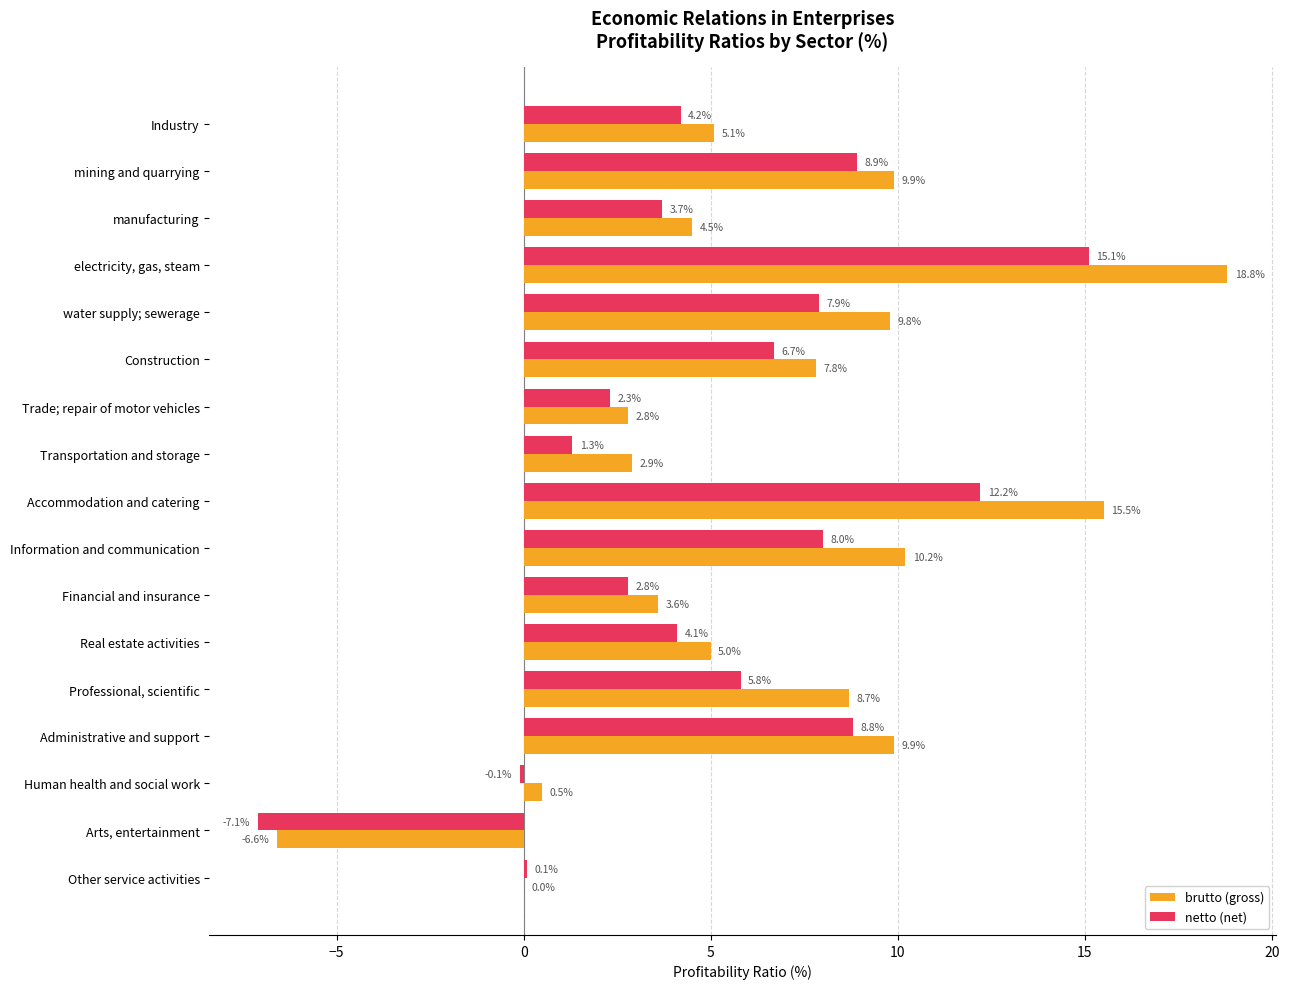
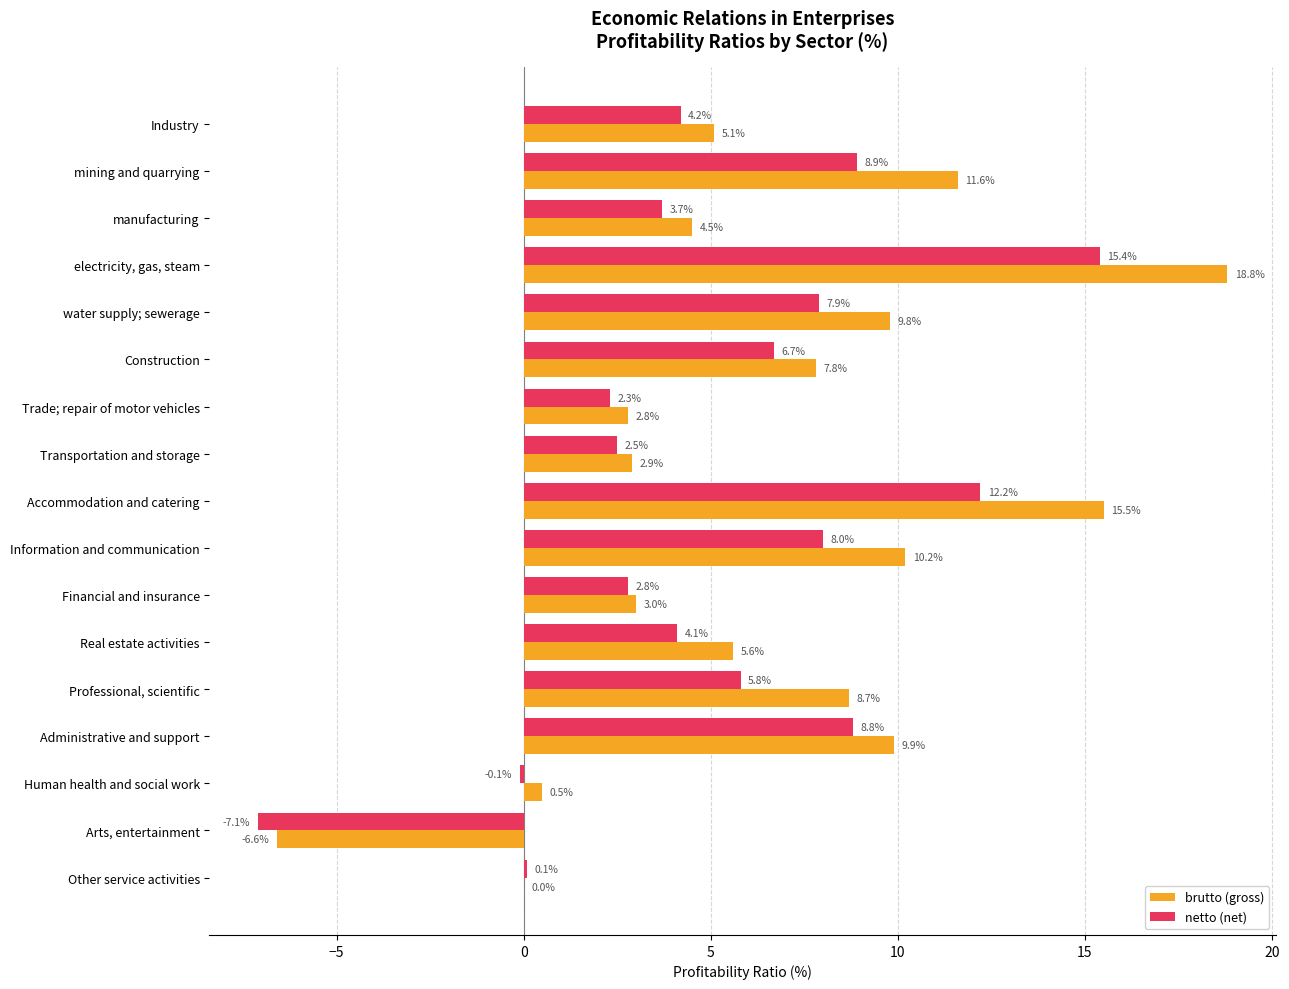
  {
    "brutto (gross)": {
      "Industry": "5.1%",
-     "mining and quarrying": "9.9%",
+     "mining and quarrying": "11.6%",
      "manufacturing": "4.5%",
      "electricity, gas, steam": "18.8%",
      "water supply; sewerage": "9.8%",
      "Construction": "7.8%",
      "Trade; repair of motor vehicles": "2.8%",
      "Transportation and storage": "2.9%",
      "Accommodation and catering": "15.5%",
      "Information and communication": "10.2%",
-     "Financial and insurance": "3.6%",
-     "Real estate activities": "5.0%",
+     "Financial and insurance": "3.0%",
+     "Real estate activities": "5.6%",
      "Professional, scientific": "8.7%",
      "Administrative and support": "9.9%",
      "Human health and social work": "0.5%",
      "Arts, entertainment": "-6.6%",
      "Other service activities": "0.0%"
    },
    "netto (net)": {
      "Industry": "4.2%",
      "mining and quarrying": "8.9%",
      "manufacturing": "3.7%",
-     "electricity, gas, steam": "15.1%",
+     "electricity, gas, steam": "15.4%",
      "water supply; sewerage": "7.9%",
      "Construction": "6.7%",
      "Trade; repair of motor vehicles": "2.3%",
-     "Transportation and storage": "1.3%",
+     "Transportation and storage": "2.5%",
      "Accommodation and catering": "12.2%",
      "Information and communication": "8.0%",
      "Financial and insurance": "2.8%",
      "Real estate activities": "4.1%",
      "Professional, scientific": "5.8%",
      "Administrative and support": "8.8%",
      "Human health and social work": "-0.1%",
      "Arts, entertainment": "-7.1%",
      "Other service activities": "0.1%"
    }
  }
